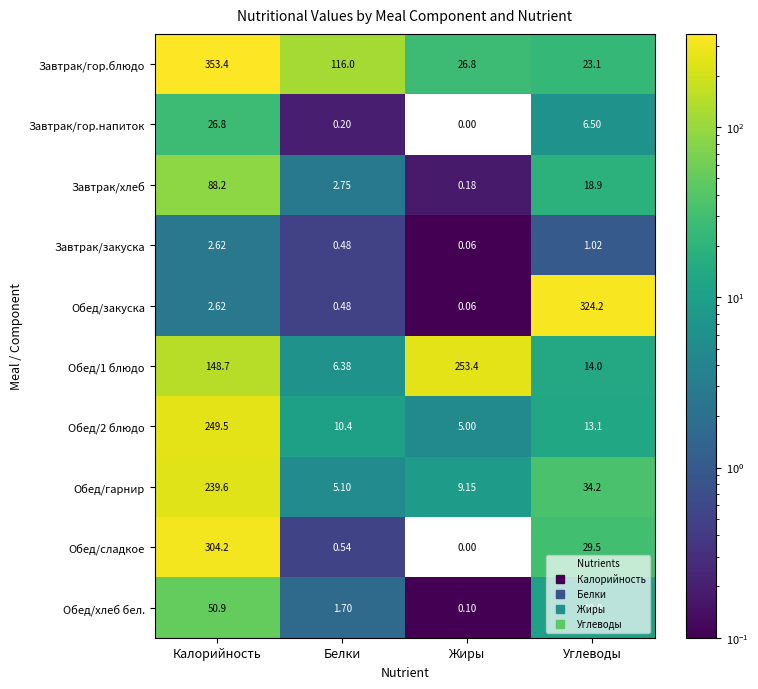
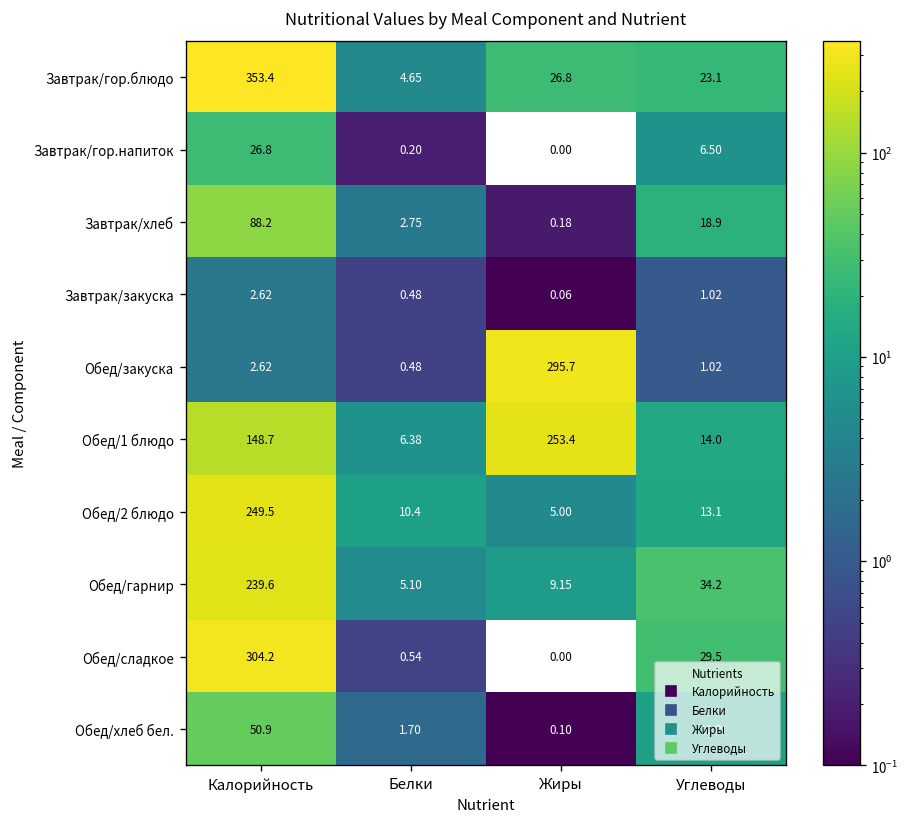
  {
    "Завтрак/гор.блюдо": {
      "Калорийность": 353.4,
-     "Белки": 116.0,
+     "Белки": 4.65,
      "Жиры": 26.8,
      "Углеводы": 23.1
    },
    "Завтрак/гор.напиток": {
      "Калорийность": 26.8,
      "Белки": 0.20,
      "Жиры": 0.00,
      "Углеводы": 6.50
    },
    "Завтрак/хлеб": {
      "Калорийность": 88.2,
      "Белки": 2.75,
      "Жиры": 0.18,
      "Углеводы": 18.9
    },
    "Завтрак/закуска": {
      "Калорийность": 2.62,
      "Белки": 0.48,
      "Жиры": 0.06,
      "Углеводы": 1.02
    },
    "Обед/закуска": {
      "Калорийность": 2.62,
      "Белки": 0.48,
-     "Жиры": 0.06,
-     "Углеводы": 324.2
+     "Жиры": 295.7,
+     "Углеводы": 1.02
    },
    "Обед/1 блюдо": {
      "Калорийность": 148.7,
      "Белки": 6.38,
      "Жиры": 253.4,
      "Углеводы": 14.0
    },
    "Обед/2 блюдо": {
      "Калорийность": 249.5,
      "Белки": 10.4,
      "Жиры": 5.00,
      "Углеводы": 13.1
    },
    "Обед/гарнир": {
      "Калорийность": 239.6,
      "Белки": 5.10,
      "Жиры": 9.15,
      "Углеводы": 34.2
    },
    "Обед/сладкое": {
      "Калорийность": 304.2,
      "Белки": 0.54,
      "Жиры": 0.00,
      "Углеводы": 29.5
    },
    "Обед/хлеб бел.": {
      "Калорийность": 50.9,
      "Белки": 1.70,
      "Жиры": 0.10
    }
  }
